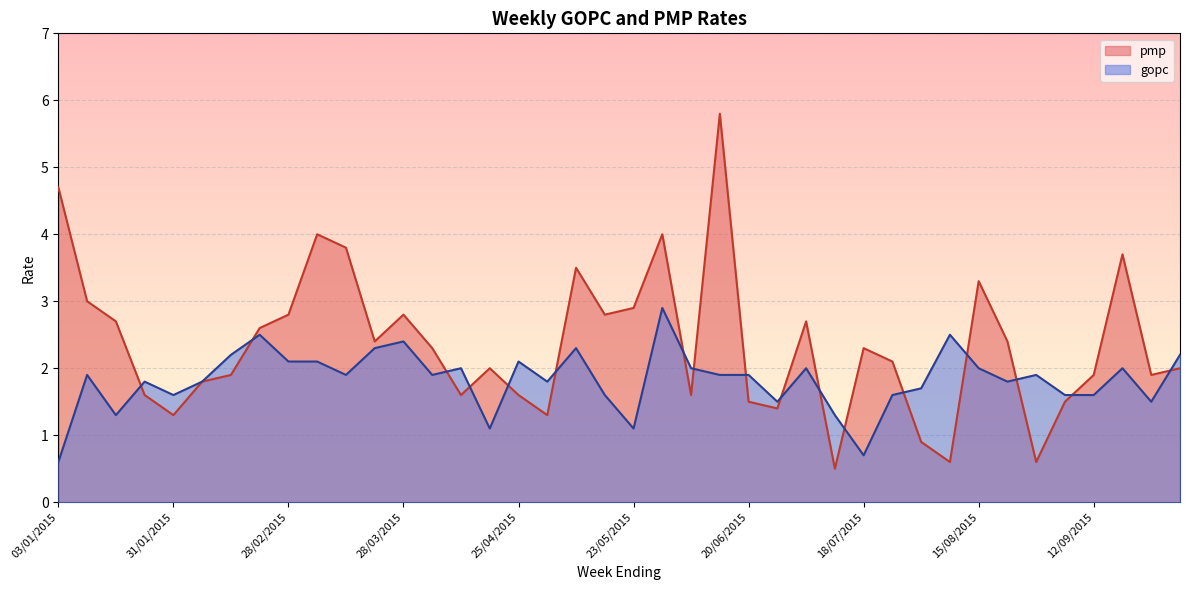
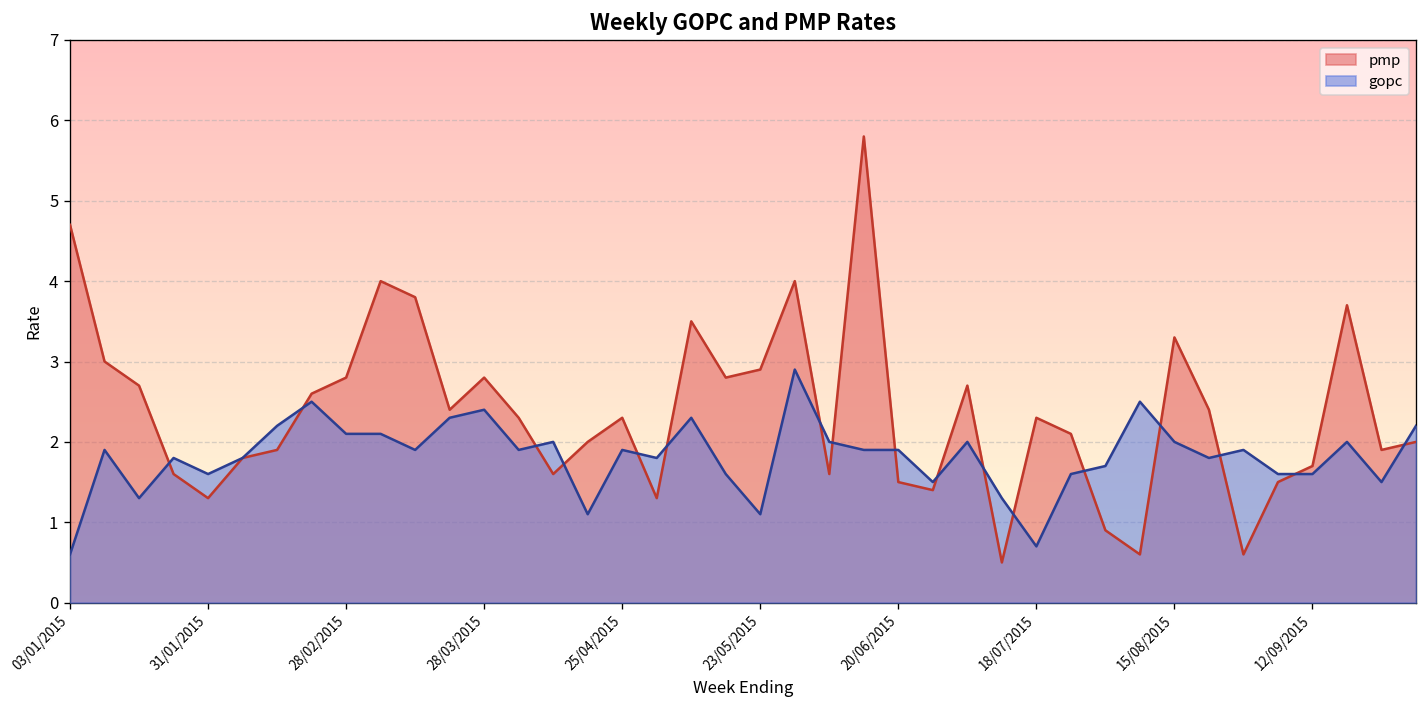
  {
    "pmp": {
      "03/01/2015": 4.7,
      "31/01/2015": 1.3,
      "28/02/2015": 2.8,
      "28/03/2015": 2.8,
-     "25/04/2015": 1.6,
+     "25/04/2015": 2.3,
      "23/05/2015": 2.9,
      "20/06/2015": 1.5,
      "18/07/2015": 2.3,
      "15/08/2015": 3.3,
-     "12/09/2015": 1.9
+     "12/09/2015": 1.7
    },
    "gopc": {
      "03/01/2015": 0.6,
      "31/01/2015": 1.6,
      "28/02/2015": 2.1,
      "28/03/2015": 2.4,
-     "25/04/2015": 2.1,
+     "25/04/2015": 1.9,
      "23/05/2015": 1.1,
      "20/06/2015": 1.9,
      "18/07/2015": 0.7,
      "15/08/2015": 2.0,
      "12/09/2015": 1.6
    }
  }
